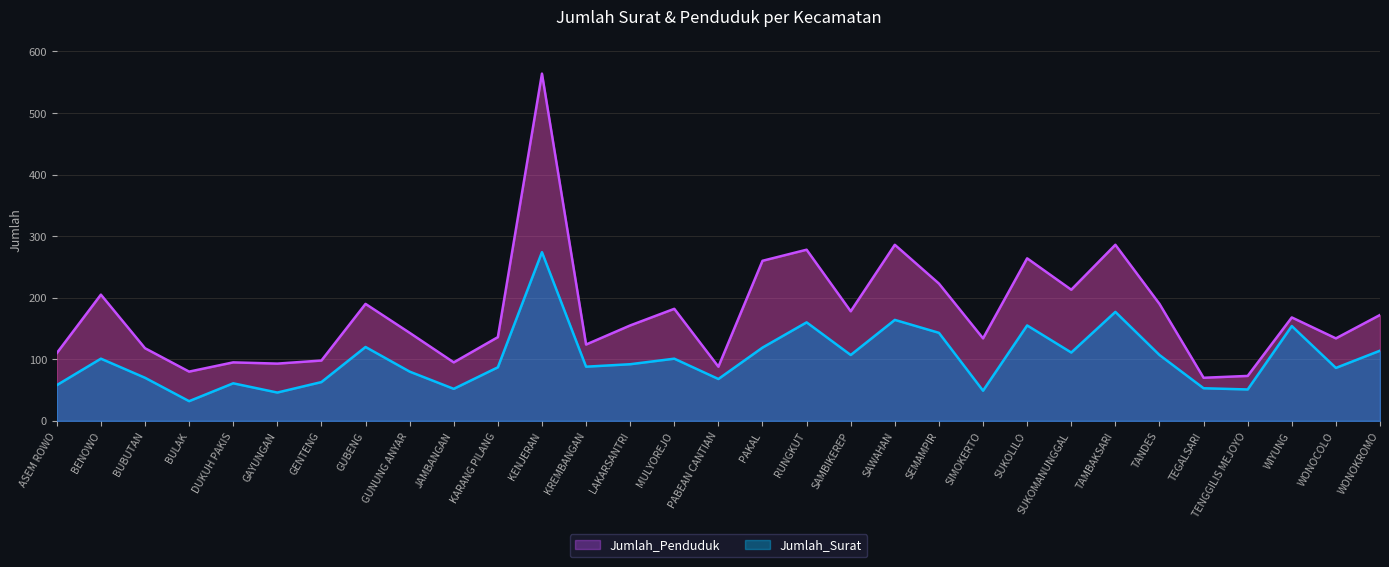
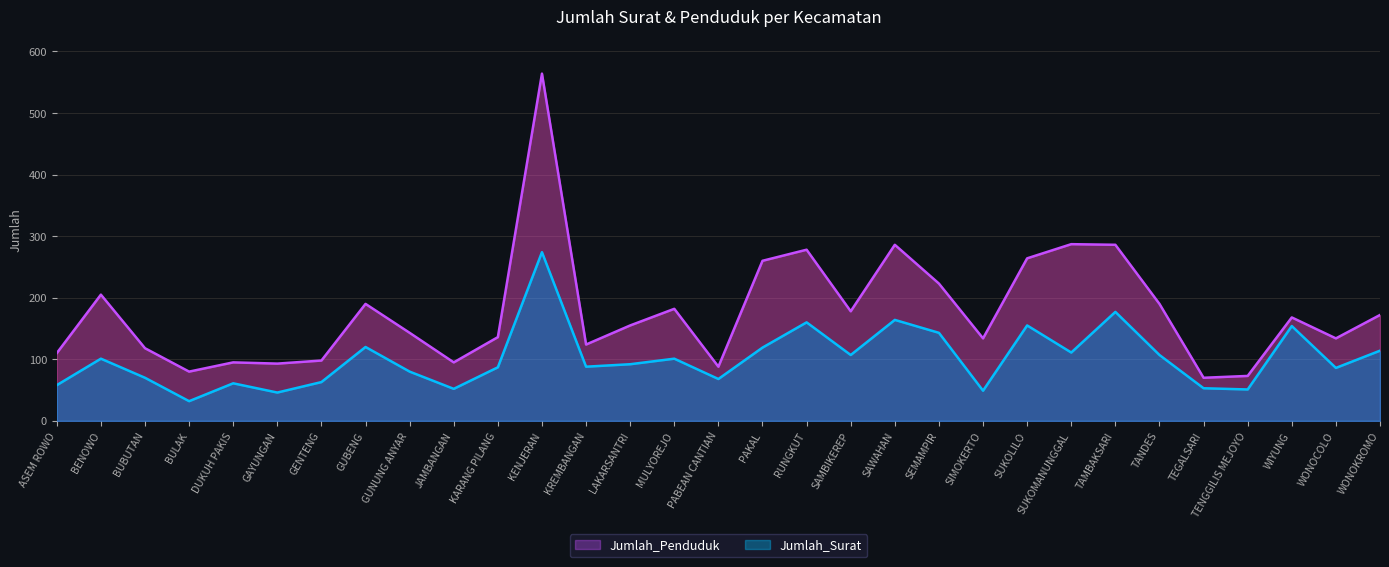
  {
    "Jumlah_Penduduk": {
      "ASEM ROWO": 110,
      "BENOWO": 210,
      "BUBUTAN": 120,
      "BULAK": 80,
      "DUKUH PAKIS": 100,
      "GAYUNGAN": 90,
      "GENTENG": 100,
      "GUBENG": 190,
      "GUNUNG ANYAR": 140,
      "JAMBANGAN": 100,
      "KARANG PILANG": 140,
      "KENJERAN": 560,
      "KREMBANGAN": 120,
      "LAKARSANTRI": 160,
      "MULYOREJO": 180,
      "PABEAN CANTIAN": 90,
      "PAKAL": 260,
      "RUNGKUT": 280,
      "SAMBIKEREP": 180,
      "SAWAHAN": 290,
      "SEMAMPIR": 220,
      "SIMOKERTO": 130,
      "SUKOLILO": 260,
-     "SUKOMANUNGGAL": 210,
+     "SUKOMANUNGGAL": 290,
      "TAMBAKSARI": 290,
      "TANDES": 190,
      "TEGALSARI": 70,
      "TENGGILIS MEJOYO": 70,
      "WIYUNG": 170,
      "WONOCOLO": 130,
      "WONOKROMO": 170
    },
    "Jumlah_Surat": {
      "ASEM ROWO": 60,
      "BENOWO": 100,
      "BUBUTAN": 70,
      "BULAK": 30,
      "DUKUH PAKIS": 60,
      "GAYUNGAN": 50,
      "GENTENG": 60,
      "GUBENG": 120,
      "GUNUNG ANYAR": 80,
      "JAMBANGAN": 50,
      "KARANG PILANG": 90,
      "KENJERAN": 270,
      "KREMBANGAN": 90,
      "LAKARSANTRI": 90,
      "MULYOREJO": 100,
      "PABEAN CANTIAN": 70,
      "PAKAL": 120,
      "RUNGKUT": 160,
      "SAMBIKEREP": 110,
      "SAWAHAN": 160,
      "SEMAMPIR": 140,
      "SIMOKERTO": 50,
      "SUKOLILO": 160,
      "SUKOMANUNGGAL": 110,
      "TAMBAKSARI": 180,
      "TANDES": 110,
      "TEGALSARI": 50,
      "TENGGILIS MEJOYO": 50,
      "WIYUNG": 150,
      "WONOCOLO": 90,
      "WONOKROMO": 110
    }
  }
